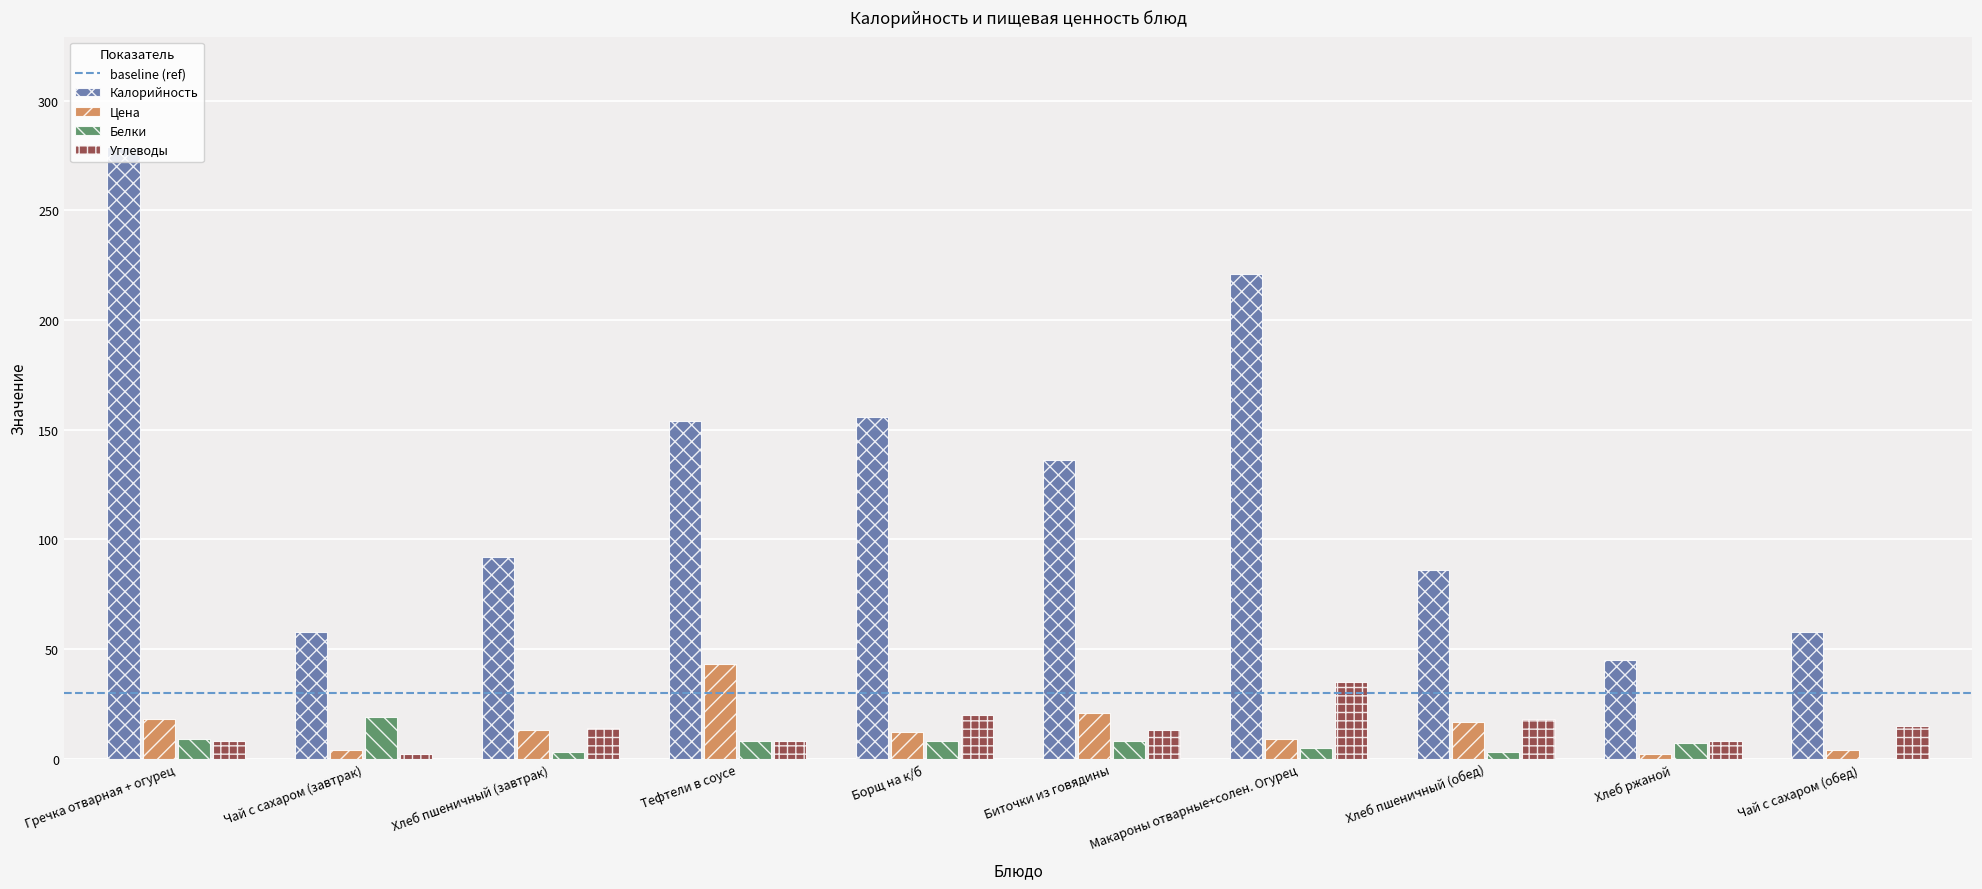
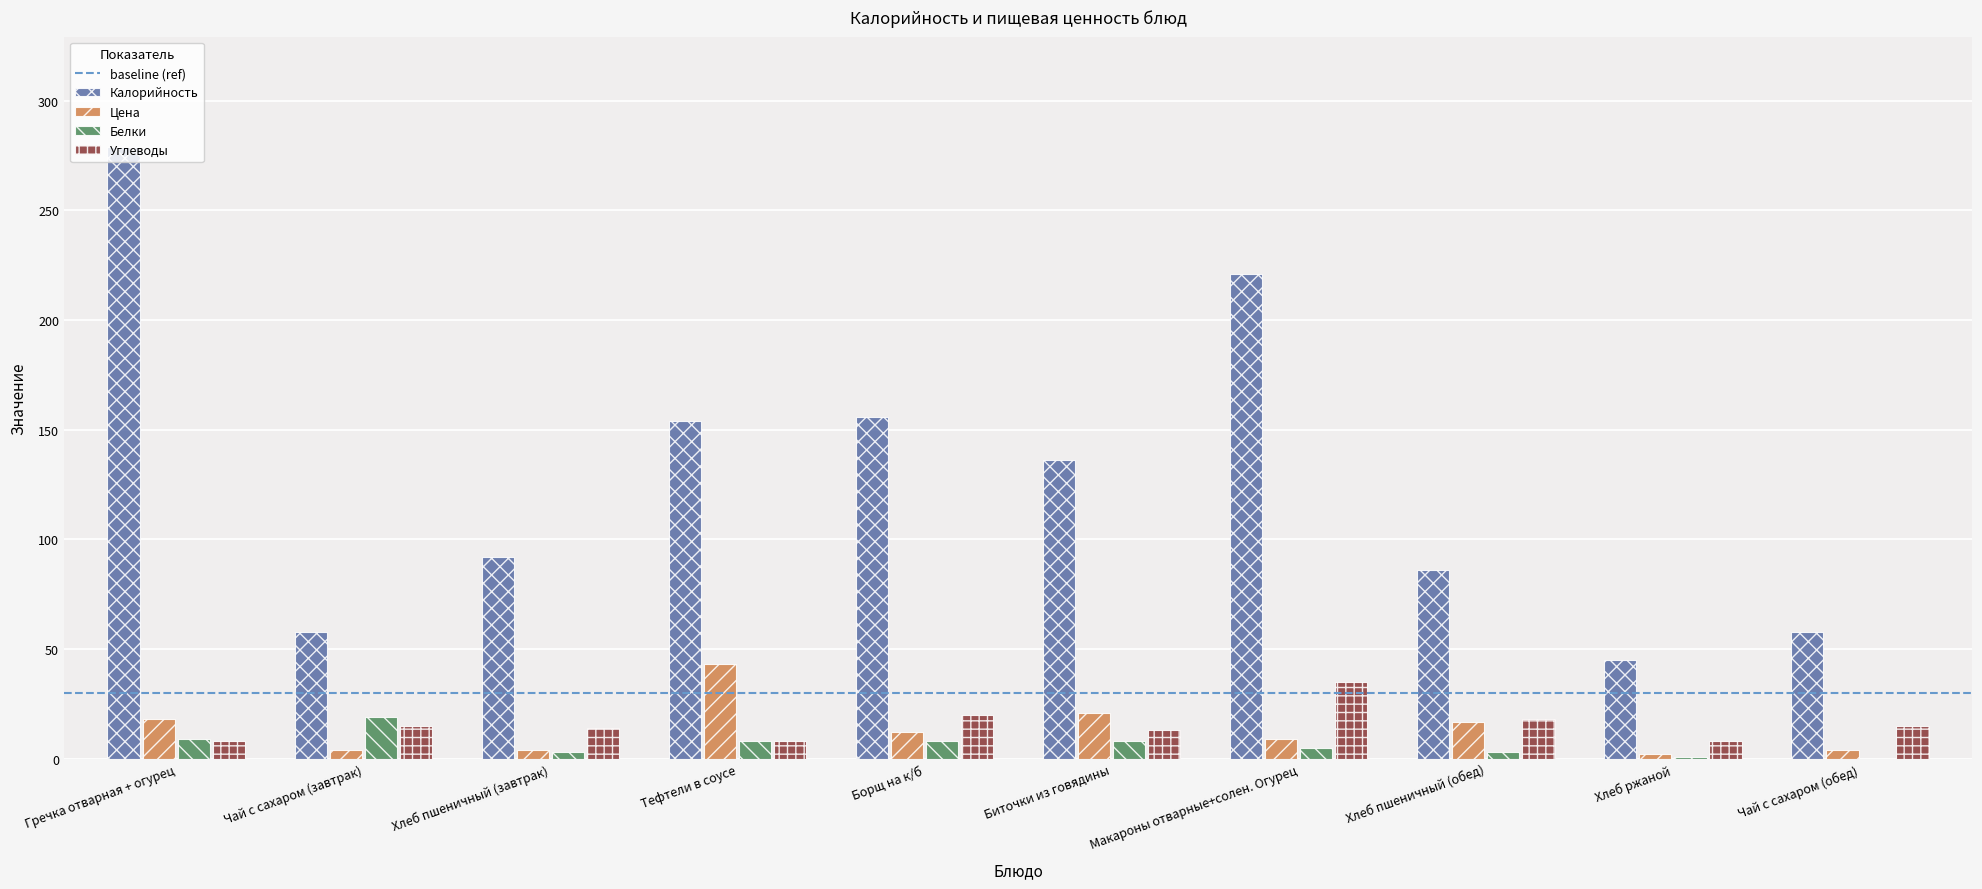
  {
    "Калорийность": {
      "Чай с сахаром (завтрак)": 58,
      "Хлеб пшеничный (завтрак)": 92,
      "Тефтели в соусе": 154,
      "Борщ на к/б": 156,
      "Биточки из говядины": 136,
      "Макароны отварные+солен. Огурец": 221,
      "Хлеб пшеничный (обед)": 86,
      "Хлеб ржаной": 45,
      "Чай с сахаром (обед)": 58
    },
    "Цена": {
      "Гречка отварная + огурец": 18,
      "Чай с сахаром (завтрак)": 4,
-     "Хлеб пшеничный (завтрак)": 13,
+     "Хлеб пшеничный (завтрак)": 4,
      "Тефтели в соусе": 43,
      "Борщ на к/б": 12,
      "Биточки из говядины": 21,
      "Макароны отварные+солен. Огурец": 9,
      "Хлеб пшеничный (обед)": 17,
      "Хлеб ржаной": 2,
      "Чай с сахаром (обед)": 4
    },
    "Белки": {
      "Гречка отварная + огурец": 9,
      "Чай с сахаром (завтрак)": 19,
      "Хлеб пшеничный (завтрак)": 3,
      "Тефтели в соусе": 8,
      "Борщ на к/б": 8,
      "Биточки из говядины": 8,
      "Макароны отварные+солен. Огурец": 5,
      "Хлеб пшеничный (обед)": 3,
-     "Хлеб ржаной": 7,
+     "Хлеб ржаной": 1,
      "Чай с сахаром (обед)": 0
    },
    "Углеводы": {
      "Гречка отварная + огурец": 8,
-     "Чай с сахаром (завтрак)": 2,
+     "Чай с сахаром (завтрак)": 15,
      "Хлеб пшеничный (завтрак)": 14,
      "Тефтели в соусе": 8,
      "Борщ на к/б": 20,
      "Биточки из говядины": 13,
      "Макароны отварные+солен. Огурец": 35,
      "Хлеб пшеничный (обед)": 18,
      "Хлеб ржаной": 8,
      "Чай с сахаром (обед)": 15
    }
  }
